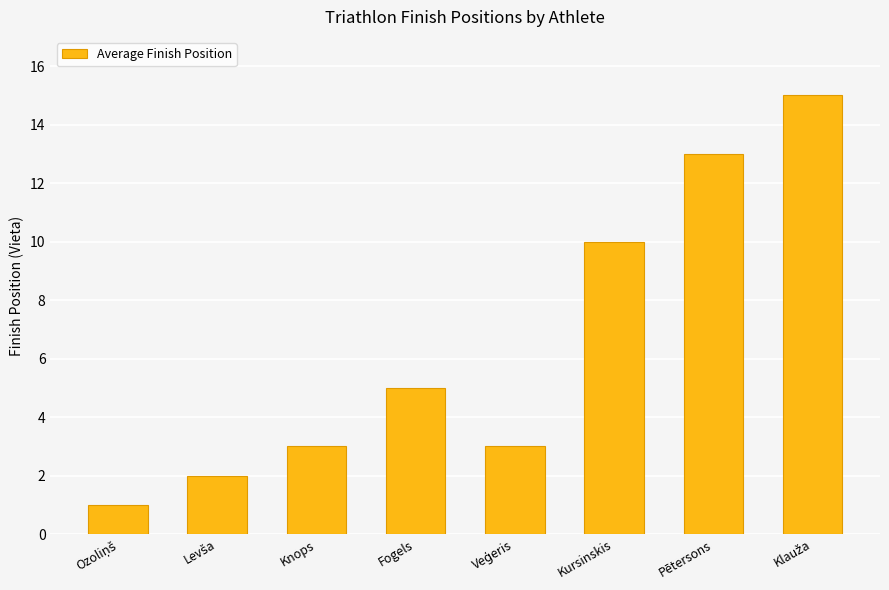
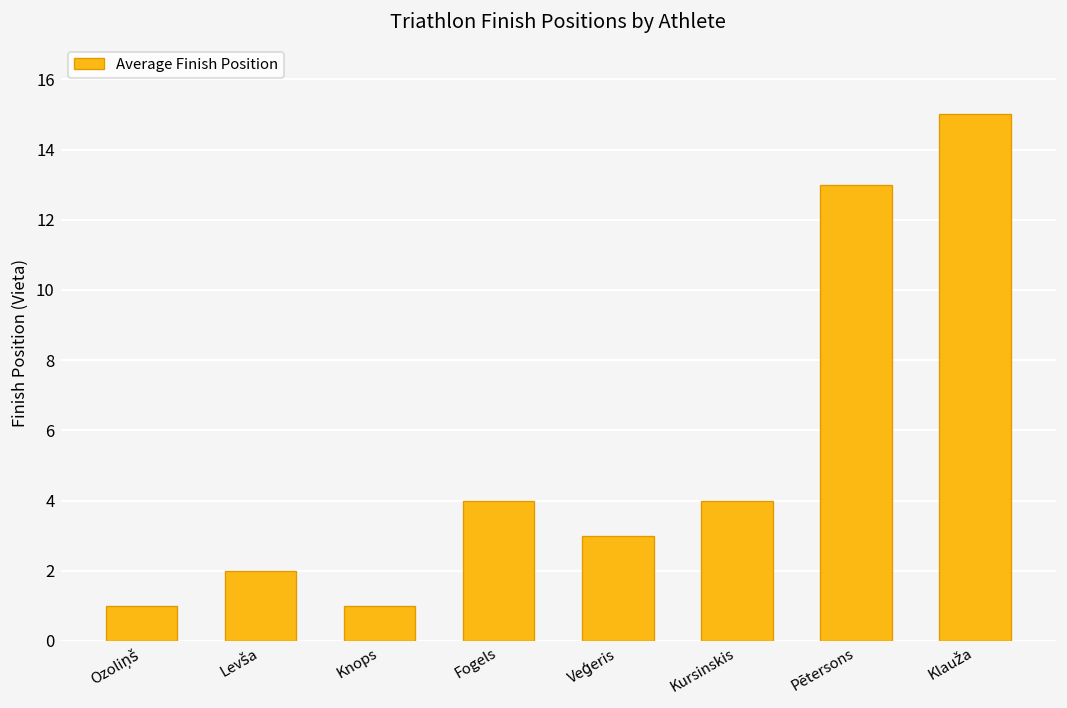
  {
    "Ozoliņš": 1,
    "Levša": 2,
-   "Knops": 3,
-   "Fogels": 5,
+   "Knops": 1,
+   "Fogels": 4,
    "Veģeris": 3,
-   "Kursinskis": 10,
+   "Kursinskis": 4,
    "Pētersons": 13,
    "Klauža": 15
  }
